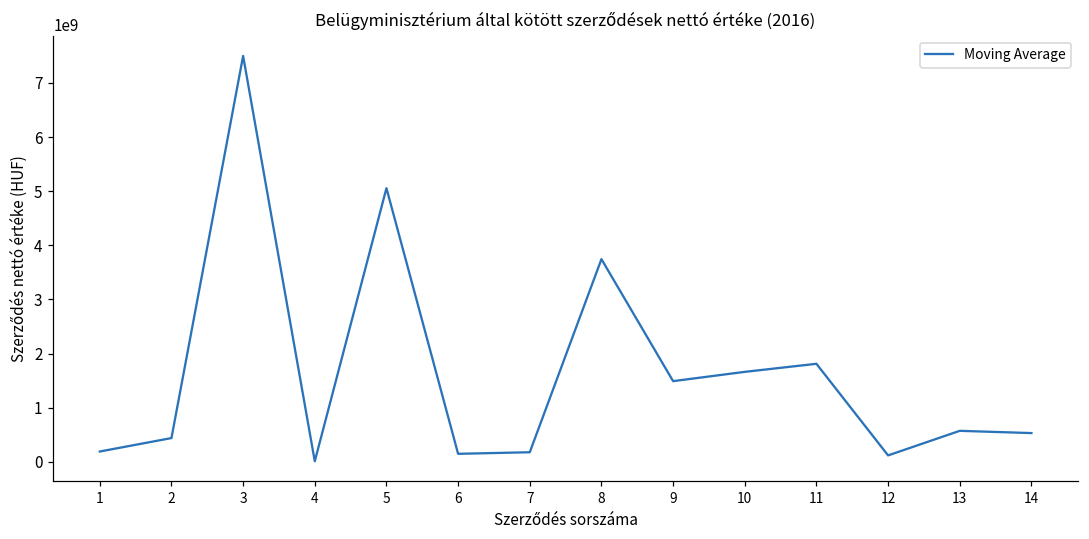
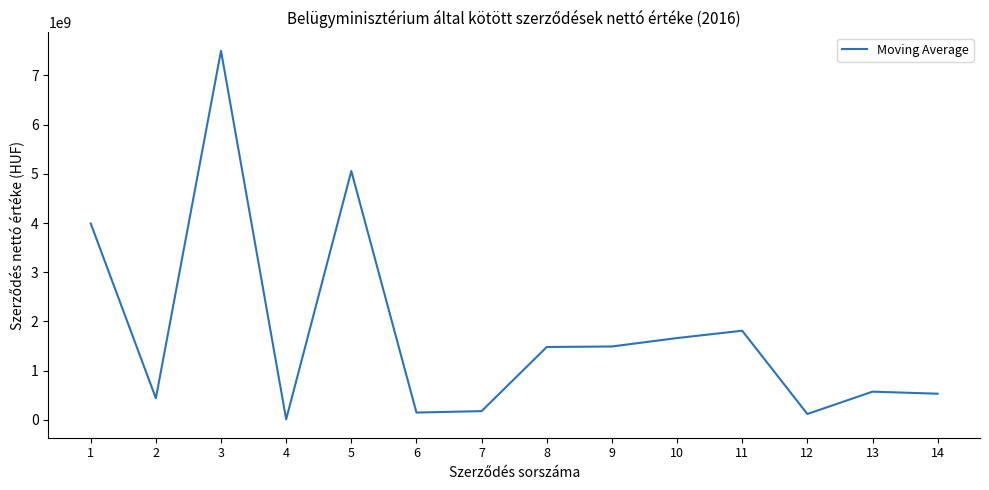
  {
-   "1": 200000000,
+   "1": 4000000000,
    "2": 400000000,
    "3": 7500000000,
    "4": 0,
    "5": 5100000000,
    "6": 100000000,
    "7": 200000000,
-   "8": 3700000000,
+   "8": 1500000000,
    "9": 1500000000,
    "10": 1700000000,
    "11": 1800000000,
    "12": 100000000,
    "13": 600000000,
    "14": 500000000
  }
